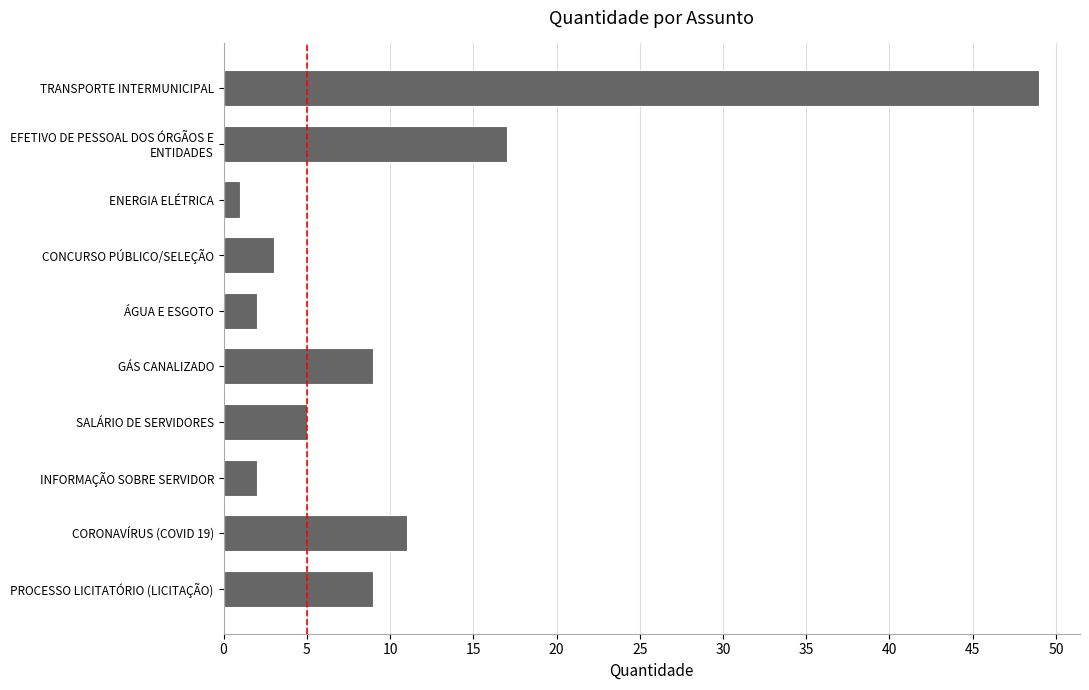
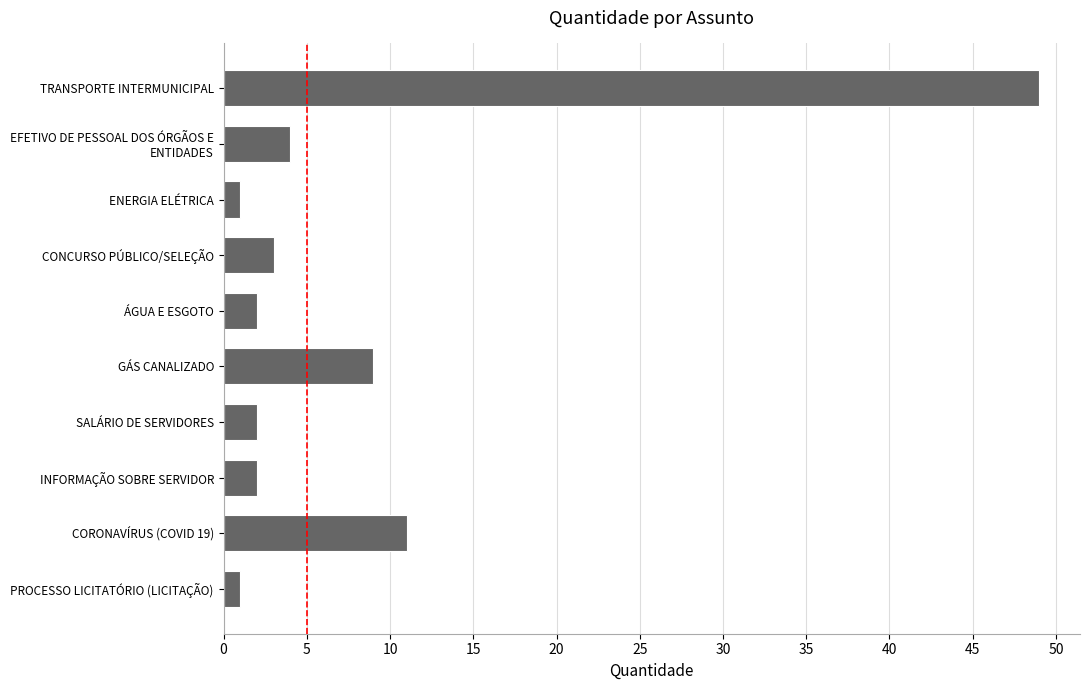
  {
    "TRANSPORTE INTERMUNICIPAL": 49,
-   "EFETIVO DE PESSOAL DOS ÓRGÃOS E ENTIDADES": 17,
+   "EFETIVO DE PESSOAL DOS ÓRGÃOS E ENTIDADES": 4,
    "ENERGIA ELÉTRICA": 1,
    "CONCURSO PÚBLICO/SELEÇÃO": 3,
    "ÁGUA E ESGOTO": 2,
    "GÁS CANALIZADO": 9,
-   "SALÁRIO DE SERVIDORES": 5,
+   "SALÁRIO DE SERVIDORES": 2,
    "INFORMAÇÃO SOBRE SERVIDOR": 2,
    "CORONAVÍRUS (COVID 19)": 11,
-   "PROCESSO LICITATÓRIO (LICITAÇÃO)": 9
+   "PROCESSO LICITATÓRIO (LICITAÇÃO)": 1
  }
